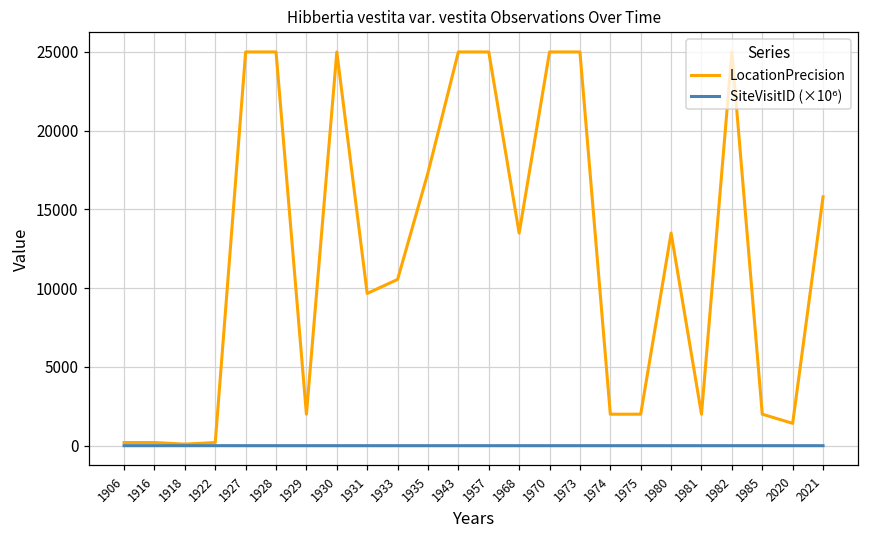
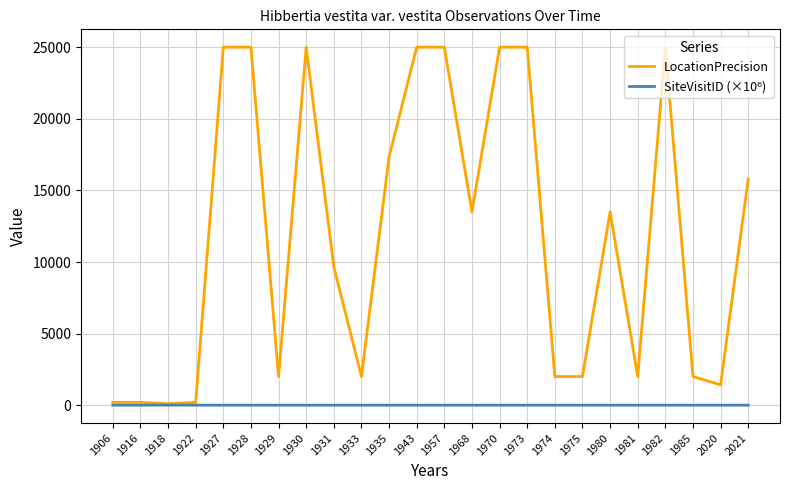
  {
    "LocationPrecision": {
      "1906": 200,
      "1916": 200,
      "1922": 200,
      "1927": 25000,
      "1928": 25000,
      "1929": 2000,
      "1930": 25000,
      "1931": 9700,
-     "1933": 10600,
+     "1933": 2000,
      "1935": 17300,
      "1943": 25000,
      "1957": 25000,
      "1968": 13500,
      "1970": 25000,
      "1973": 25000,
      "1974": 2000,
      "1975": 2000,
      "1980": 13500,
      "1981": 2000,
      "1985": 2000,
      "2020": 1400,
      "2021": 15800
    },
    "SiteVisitID (×10⁶)": {
      "1906": 0,
      "1916": 0,
      "1922": 0,
      "1927": 0,
      "1928": 0,
      "1929": 0,
      "1930": 0,
      "1931": 0,
      "1933": 0,
      "1935": 0,
      "1943": 0,
      "1957": 0,
      "1968": 0,
      "1970": 0,
      "1973": 0,
      "1974": 0,
      "1975": 0,
      "1980": 0,
      "1981": 0,
      "1982": 0,
      "1985": 0,
      "2020": 0,
      "2021": 0
    }
  }
